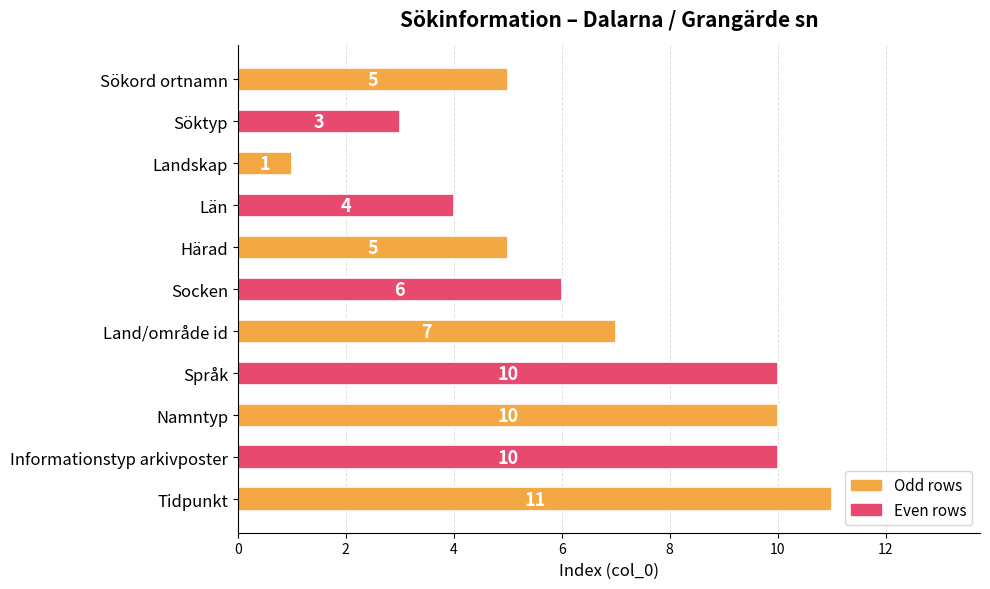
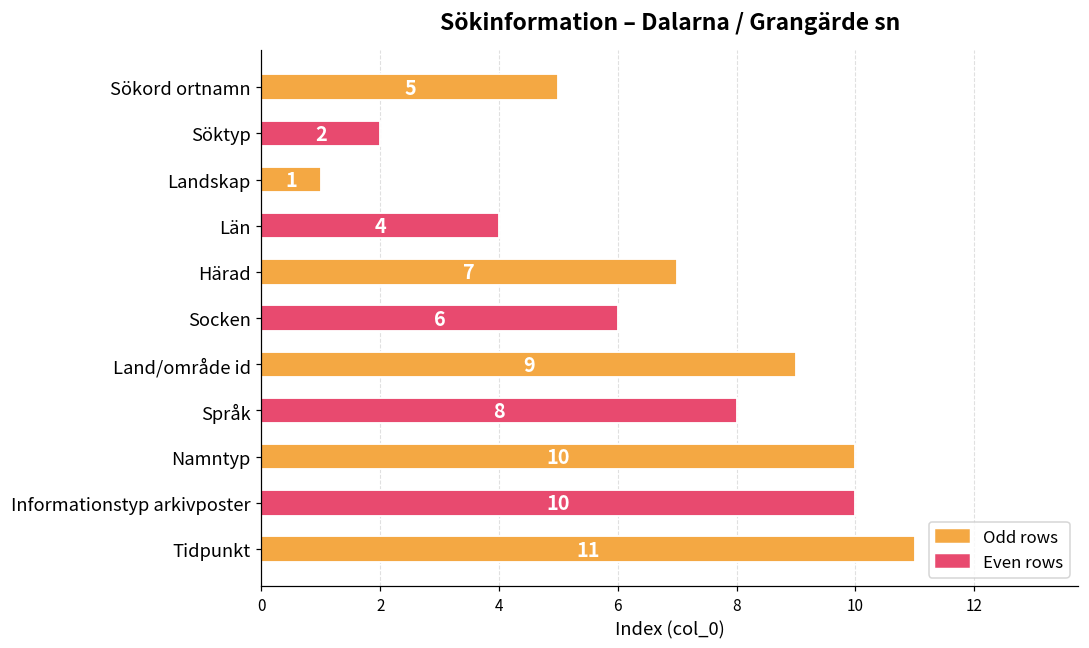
  {
    "Sökord ortnamn": 5,
-   "Söktyp": 3,
+   "Söktyp": 2,
    "Landskap": 1,
    "Län": 4,
-   "Härad": 5,
+   "Härad": 7,
    "Socken": 6,
-   "Land/område id": 7,
-   "Språk": 10,
+   "Land/område id": 9,
+   "Språk": 8,
    "Namntyp": 10,
    "Informationstyp arkivposter": 10,
    "Tidpunkt": 11
  }
